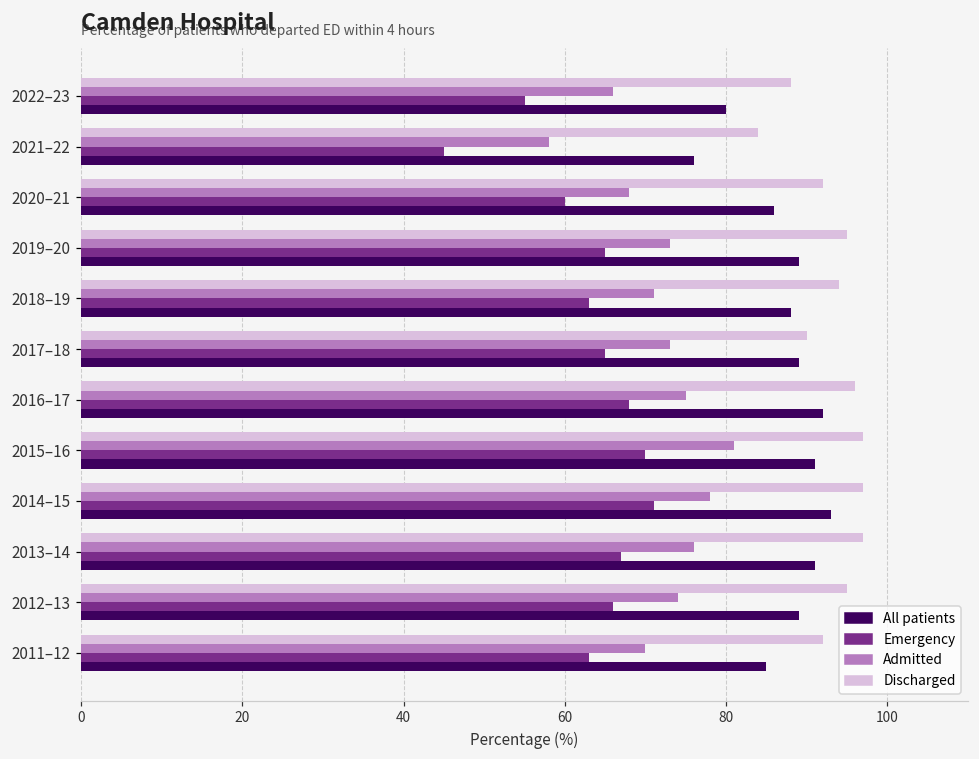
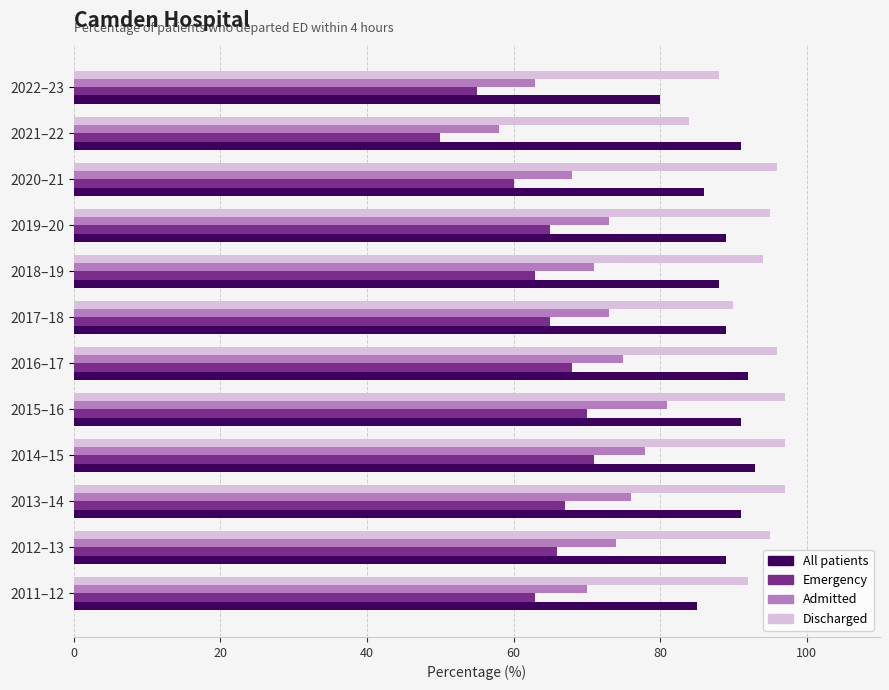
  {
    "All patients": {
      "2022–23": 80,
-     "2021–22": 76,
+     "2021–22": 91,
      "2020–21": 86,
      "2019–20": 89,
      "2018–19": 88,
      "2017–18": 89,
      "2016–17": 92,
      "2015–16": 91,
      "2014–15": 93,
      "2013–14": 91,
      "2012–13": 89,
      "2011–12": 85
    },
    "Emergency": {
      "2022–23": 55,
-     "2021–22": 45,
+     "2021–22": 50,
      "2020–21": 60,
      "2019–20": 65,
      "2018–19": 63,
      "2017–18": 65,
      "2016–17": 68,
      "2015–16": 70,
      "2014–15": 71,
      "2013–14": 67,
      "2012–13": 66,
      "2011–12": 63
    },
    "Admitted": {
-     "2022–23": 66,
+     "2022–23": 63,
      "2021–22": 58,
      "2020–21": 68,
      "2019–20": 73,
      "2018–19": 71,
      "2017–18": 73,
      "2016–17": 75,
      "2015–16": 81,
      "2014–15": 78,
      "2013–14": 76,
      "2012–13": 74,
      "2011–12": 70
    },
    "Discharged": {
      "2022–23": 88,
      "2021–22": 84,
-     "2020–21": 92,
+     "2020–21": 96,
      "2019–20": 95,
      "2018–19": 94,
      "2017–18": 90,
      "2016–17": 96,
      "2015–16": 97,
      "2014–15": 97,
      "2013–14": 97,
      "2012–13": 95,
      "2011–12": 92
    }
  }
